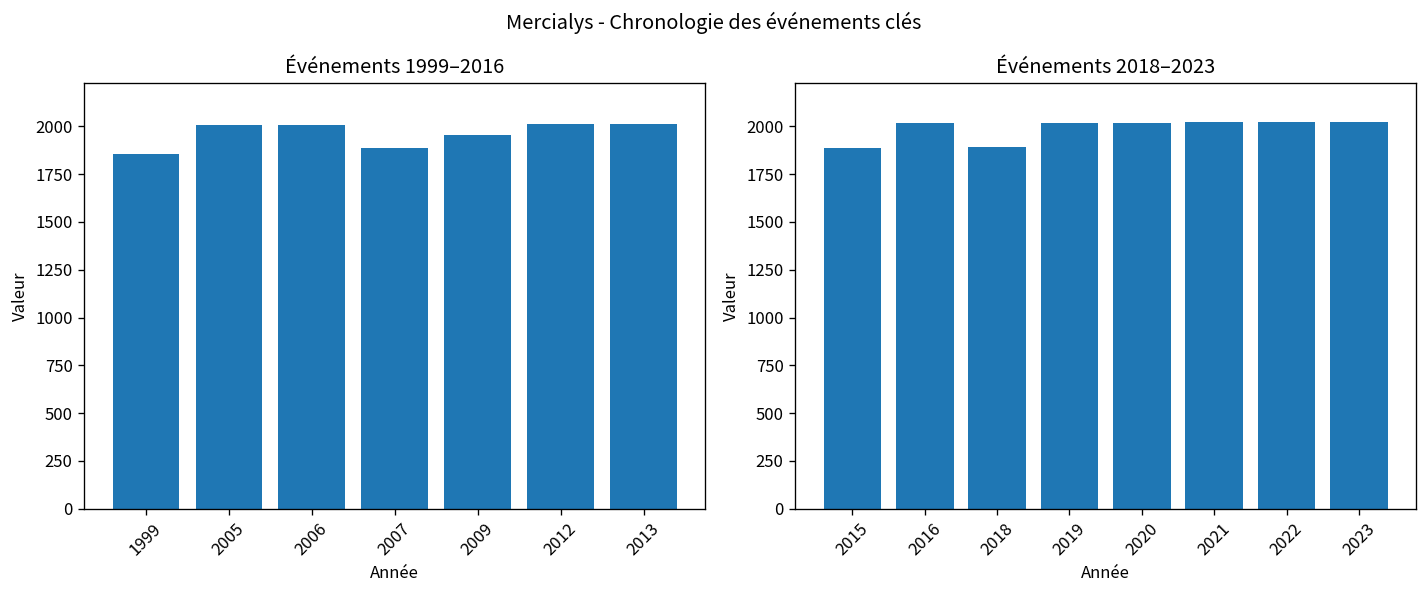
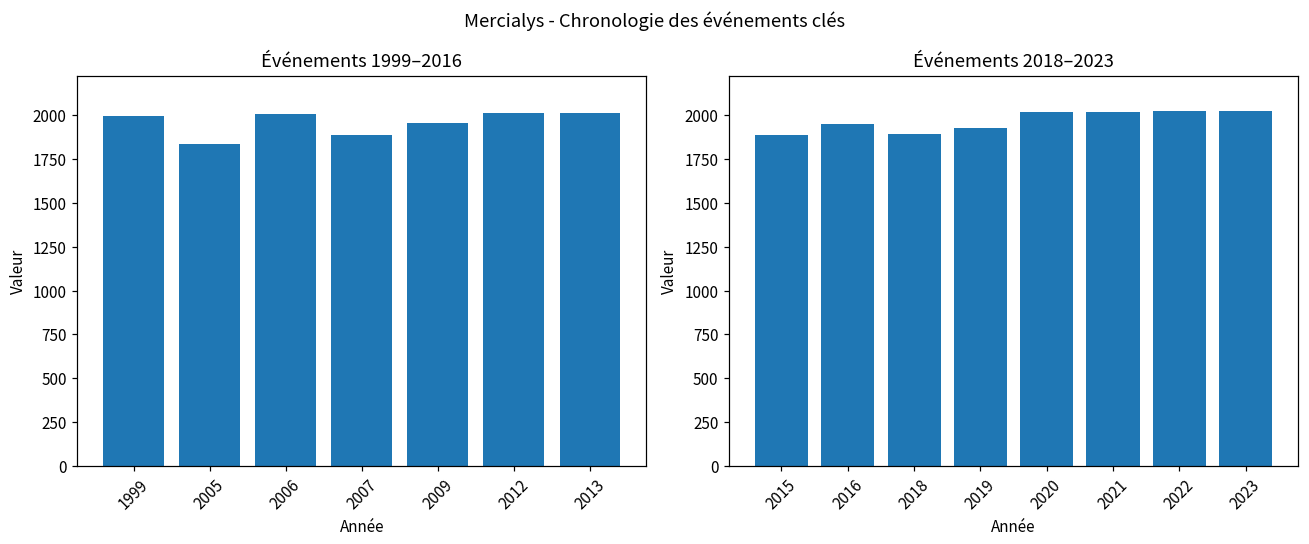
  {
    "Événements 1999–2016": {
-     "1999": 1850,
-     "2005": 2010,
+     "1999": 2000,
+     "2005": 1840,
      "2006": 2010,
      "2007": 1890,
      "2009": 1960,
      "2012": 2010,
      "2013": 2010
    },
    "Événements 2018–2023": {
      "2015": 1890,
-     "2016": 2020,
+     "2016": 1950,
      "2018": 1890,
-     "2019": 2020,
+     "2019": 1930,
      "2020": 2020,
      "2021": 2020,
      "2022": 2020,
      "2023": 2020
    }
  }
